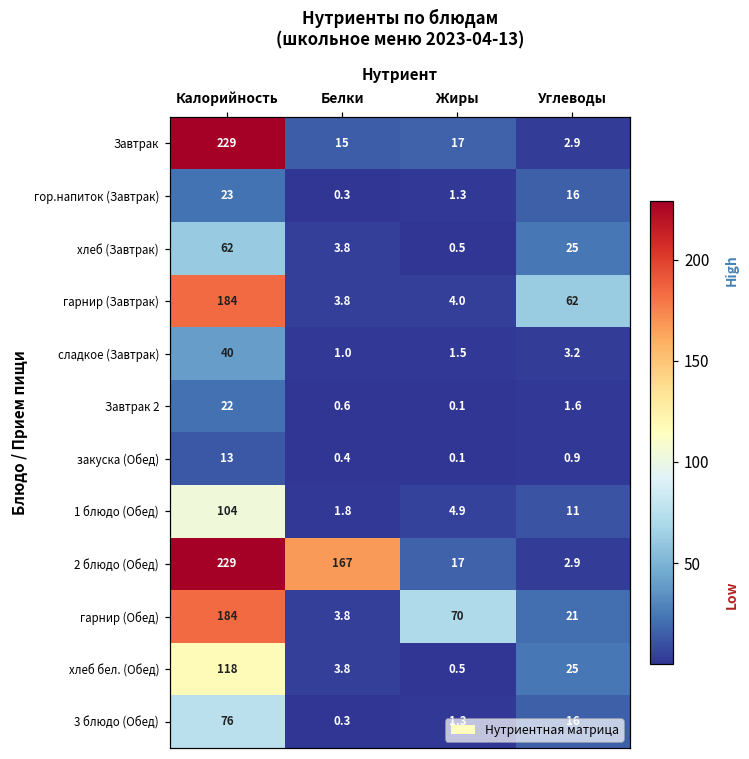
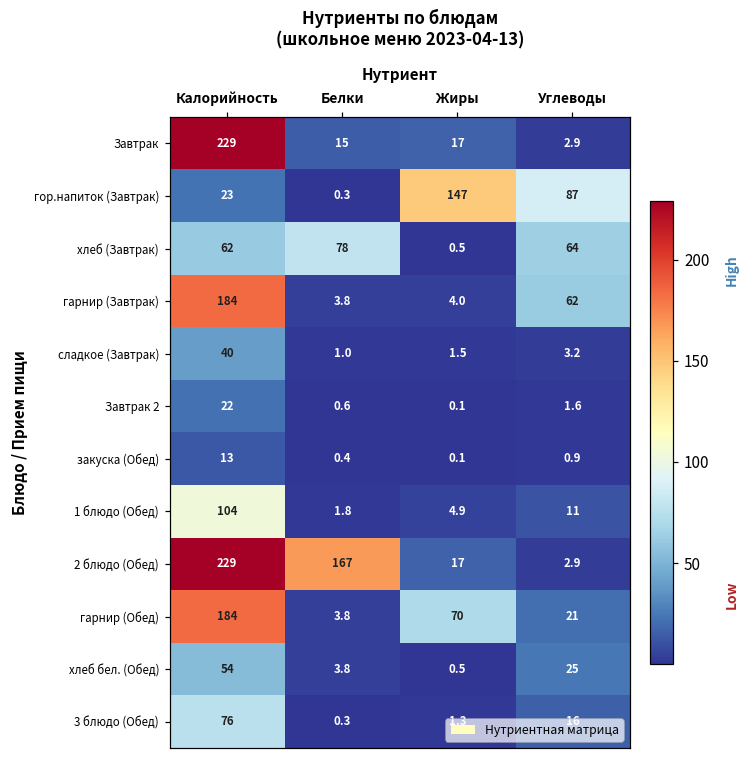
  {
    "Завтрак": {
      "Калорийность": 229,
      "Белки": 15,
      "Жиры": 17,
      "Углеводы": 2.9
    },
    "гор.напиток (Завтрак)": {
      "Калорийность": 23,
      "Белки": 0.3,
-     "Жиры": 1.3,
-     "Углеводы": 16
+     "Жиры": 147,
+     "Углеводы": 87
    },
    "хлеб (Завтрак)": {
      "Калорийность": 62,
-     "Белки": 3.8,
+     "Белки": 78,
      "Жиры": 0.5,
-     "Углеводы": 25
+     "Углеводы": 64
    },
    "гарнир (Завтрак)": {
      "Калорийность": 184,
      "Белки": 3.8,
      "Жиры": 4.0,
      "Углеводы": 62
    },
    "сладкое (Завтрак)": {
      "Калорийность": 40,
      "Белки": 1.0,
      "Жиры": 1.5,
      "Углеводы": 3.2
    },
    "Завтрак 2": {
      "Калорийность": 22,
      "Белки": 0.6,
      "Жиры": 0.1,
      "Углеводы": 1.6
    },
    "закуска (Обед)": {
      "Калорийность": 13,
      "Белки": 0.4,
      "Жиры": 0.1,
      "Углеводы": 0.9
    },
    "1 блюдо (Обед)": {
      "Калорийность": 104,
      "Белки": 1.8,
      "Жиры": 4.9,
      "Углеводы": 11
    },
    "2 блюдо (Обед)": {
      "Калорийность": 229,
      "Белки": 167,
      "Жиры": 17,
      "Углеводы": 2.9
    },
    "гарнир (Обед)": {
      "Калорийность": 184,
      "Белки": 3.8,
      "Жиры": 70,
      "Углеводы": 21
    },
    "хлеб бел. (Обед)": {
-     "Калорийность": 118,
+     "Калорийность": 54,
      "Белки": 3.8,
      "Жиры": 0.5,
      "Углеводы": 25
    },
    "3 блюдо (Обед)": {
      "Калорийность": 76,
      "Белки": 0.3
    }
  }
